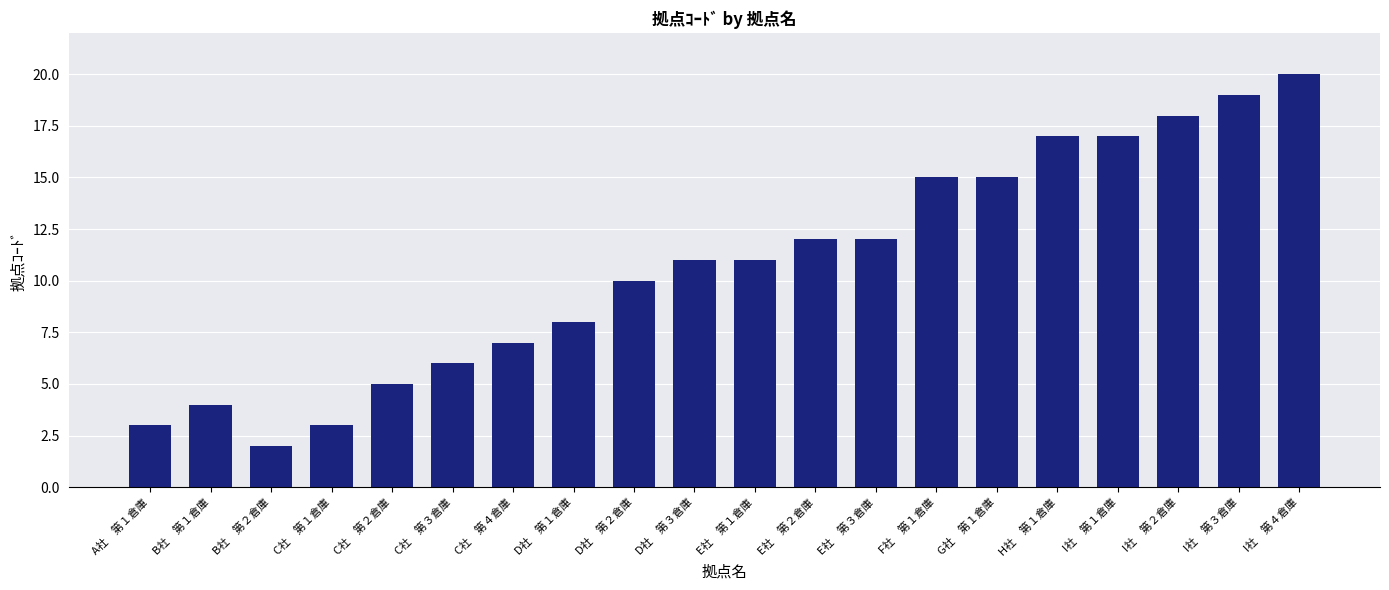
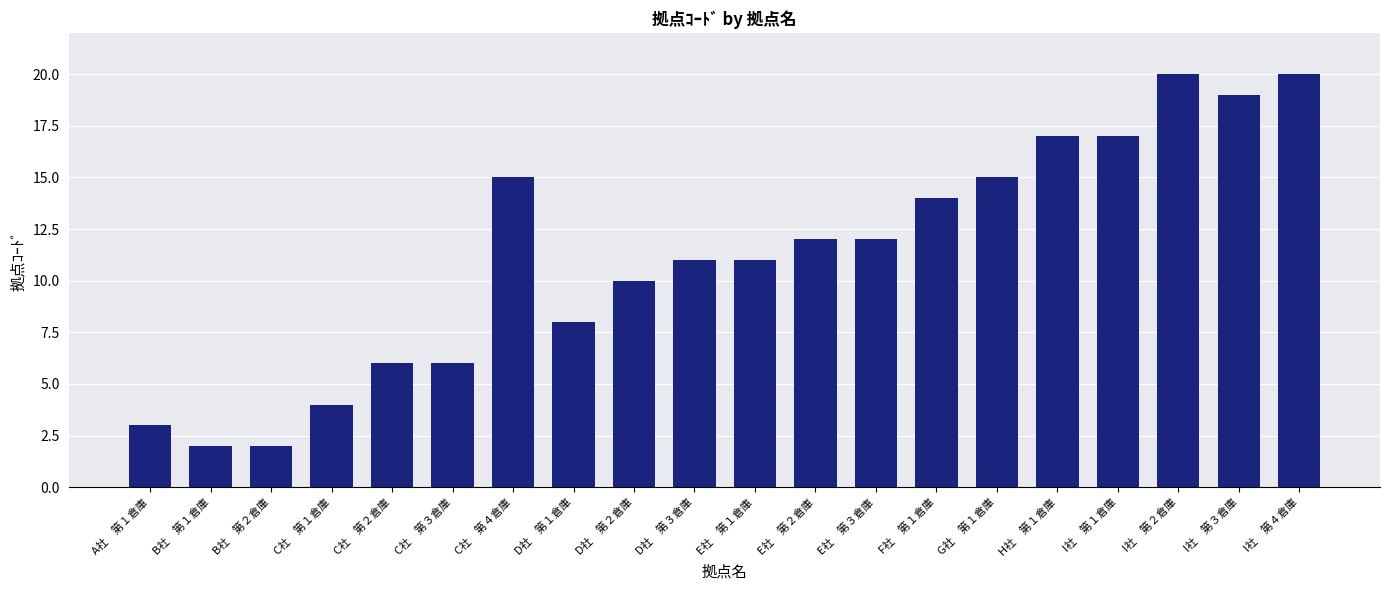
  {
    "A社 第１倉庫": 3,
-   "B社 第１倉庫": 4,
+   "B社 第１倉庫": 2,
    "B社 第２倉庫": 2,
-   "C社 第１倉庫": 3,
-   "C社 第２倉庫": 5,
+   "C社 第１倉庫": 4,
+   "C社 第２倉庫": 6,
    "C社 第３倉庫": 6,
-   "C社 第４倉庫": 7,
+   "C社 第４倉庫": 15,
    "D社 第１倉庫": 8,
    "D社 第２倉庫": 10,
    "D社 第３倉庫": 11,
    "E社 第１倉庫": 11,
    "E社 第２倉庫": 12,
    "E社 第３倉庫": 12,
-   "F社 第１倉庫": 15,
+   "F社 第１倉庫": 14,
    "G社 第１倉庫": 15,
    "H社 第１倉庫": 17,
    "I社 第１倉庫": 17,
-   "I社 第２倉庫": 18,
+   "I社 第２倉庫": 20,
    "I社 第３倉庫": 19,
    "I社 第４倉庫": 20
  }
